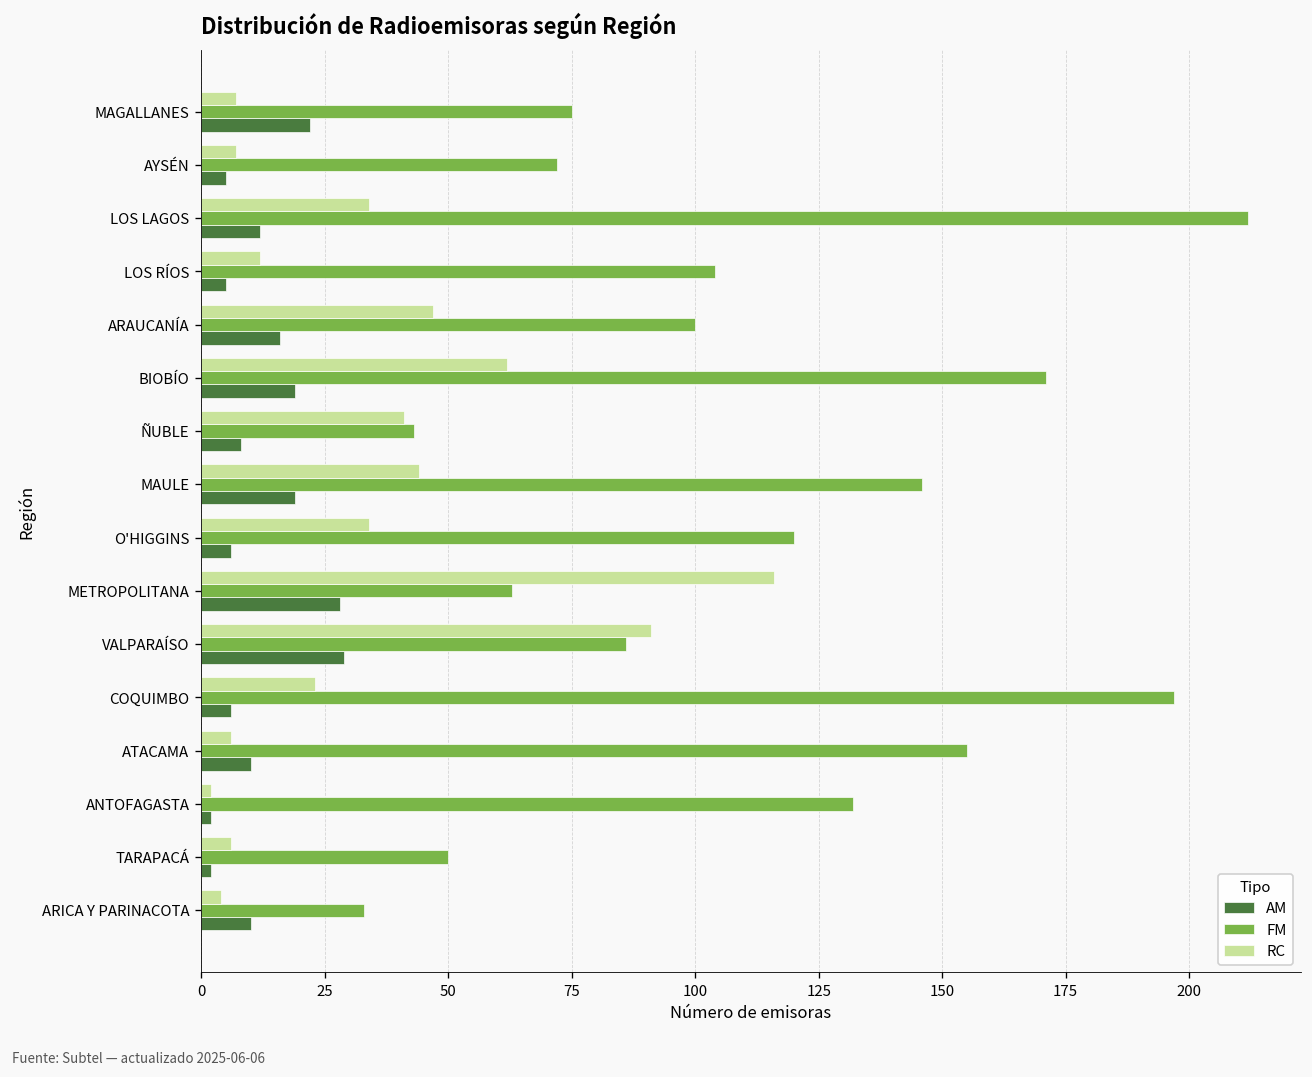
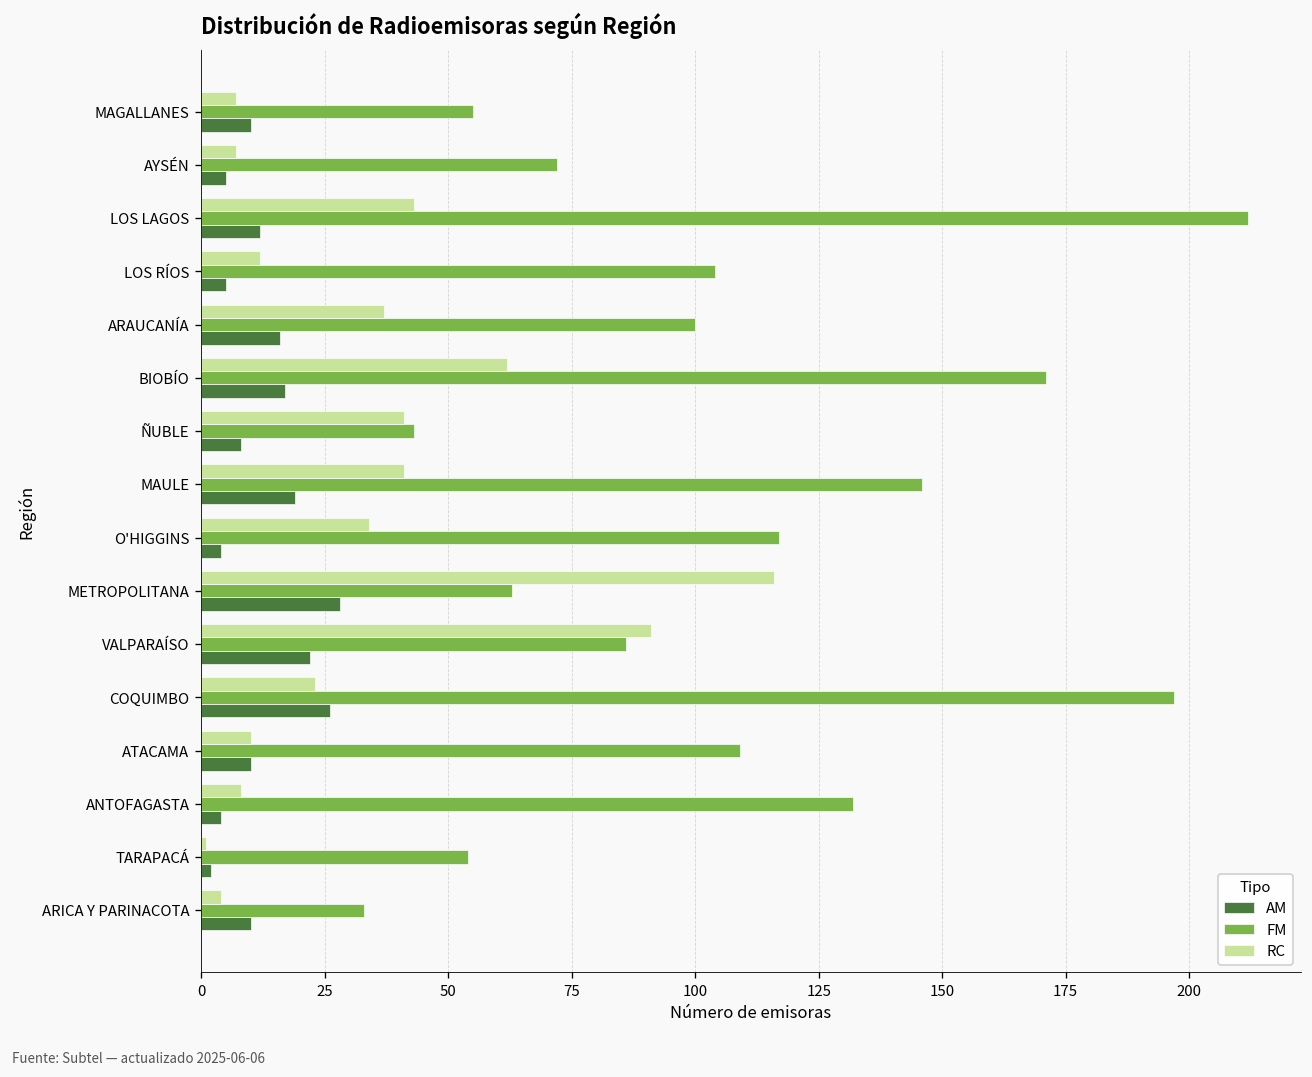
  {
    "AM": {
-     "MAGALLANES": 22,
+     "MAGALLANES": 10,
      "AYSÉN": 5,
      "LOS LAGOS": 12,
      "LOS RÍOS": 5,
      "ARAUCANÍA": 16,
-     "BIOBÍO": 19,
+     "BIOBÍO": 17,
      "ÑUBLE": 8,
      "MAULE": 19,
-     "O'HIGGINS": 6,
+     "O'HIGGINS": 4,
      "METROPOLITANA": 28,
-     "VALPARAÍSO": 29,
-     "COQUIMBO": 6,
+     "VALPARAÍSO": 22,
+     "COQUIMBO": 26,
      "ATACAMA": 10,
-     "ANTOFAGASTA": 2,
+     "ANTOFAGASTA": 4,
      "TARAPACÁ": 2,
      "ARICA Y PARINACOTA": 10
    },
    "FM": {
-     "MAGALLANES": 75,
+     "MAGALLANES": 55,
      "AYSÉN": 72,
      "LOS LAGOS": 212,
      "LOS RÍOS": 104,
      "ARAUCANÍA": 100,
      "BIOBÍO": 171,
      "ÑUBLE": 43,
      "MAULE": 146,
-     "O'HIGGINS": 120,
+     "O'HIGGINS": 117,
      "METROPOLITANA": 63,
      "VALPARAÍSO": 86,
      "COQUIMBO": 197,
-     "ATACAMA": 155,
+     "ATACAMA": 109,
      "ANTOFAGASTA": 132,
-     "TARAPACÁ": 50,
+     "TARAPACÁ": 54,
      "ARICA Y PARINACOTA": 33
    },
    "RC": {
      "MAGALLANES": 7,
      "AYSÉN": 7,
-     "LOS LAGOS": 34,
+     "LOS LAGOS": 43,
      "LOS RÍOS": 12,
-     "ARAUCANÍA": 47,
+     "ARAUCANÍA": 37,
      "BIOBÍO": 62,
      "ÑUBLE": 41,
-     "MAULE": 44,
+     "MAULE": 41,
      "O'HIGGINS": 34,
      "METROPOLITANA": 116,
      "VALPARAÍSO": 91,
      "COQUIMBO": 23,
-     "ATACAMA": 6,
-     "ANTOFAGASTA": 2,
-     "TARAPACÁ": 6,
+     "ATACAMA": 10,
+     "ANTOFAGASTA": 8,
+     "TARAPACÁ": 1,
      "ARICA Y PARINACOTA": 4
    }
  }
